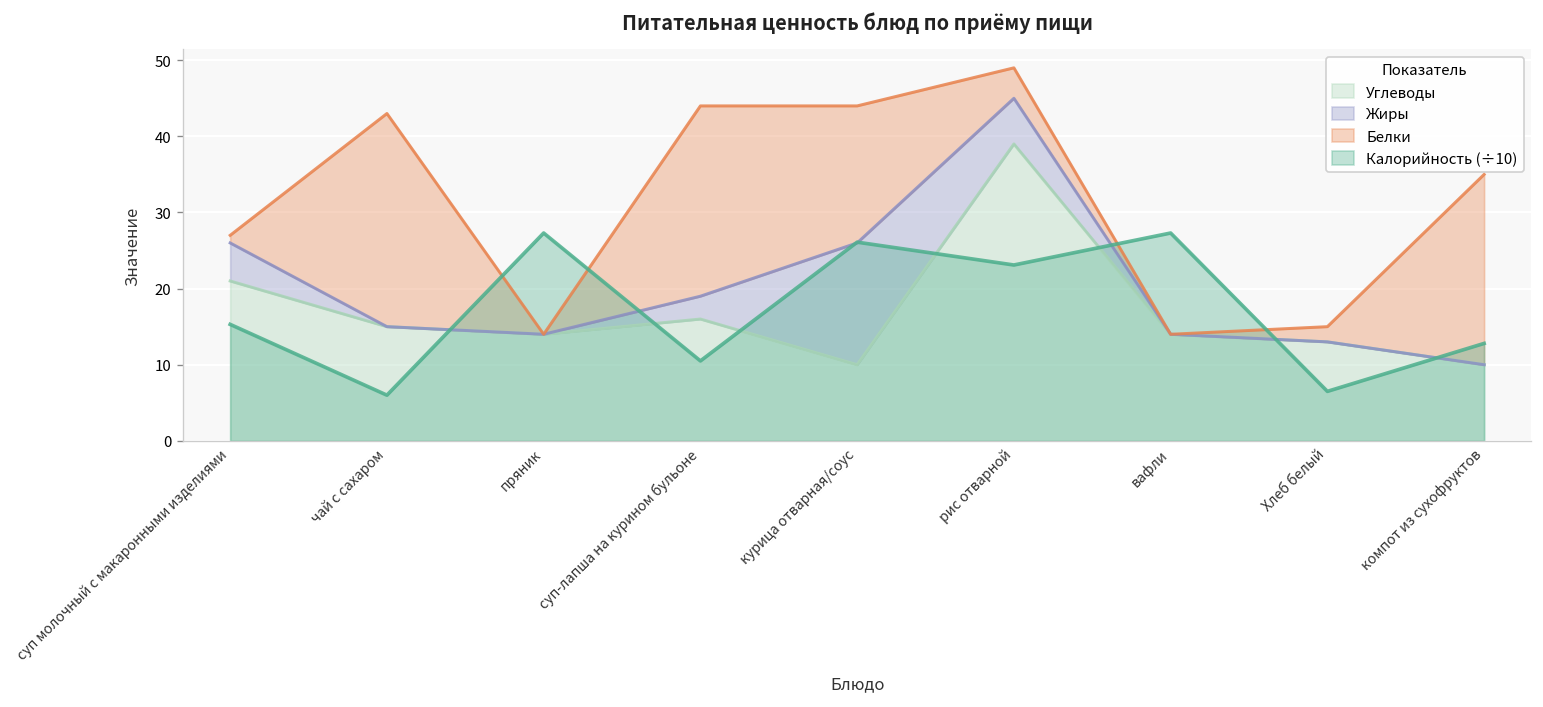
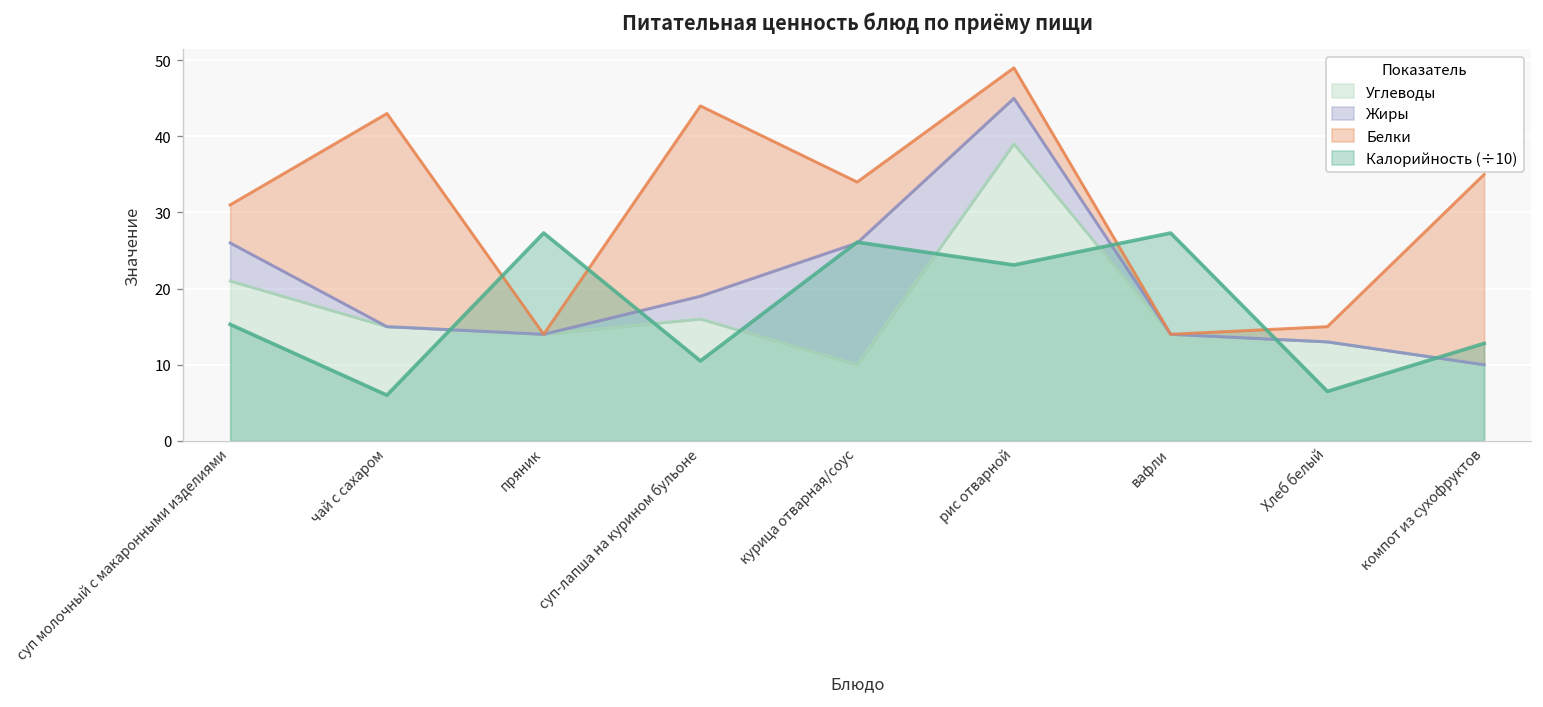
  {
    "Белки": {
-     "суп молочный с макаронными изделиями": 1,
+     "суп молочный с макаронными изделиями": 5,
      "чай с сахаром": 28,
      "суп-лапша на курином бульоне": 25,
-     "курица отварная/соус": 18,
+     "курица отварная/соус": 8,
      "рис отварной": 4,
      "Хлеб белый": 2
    }
  }
